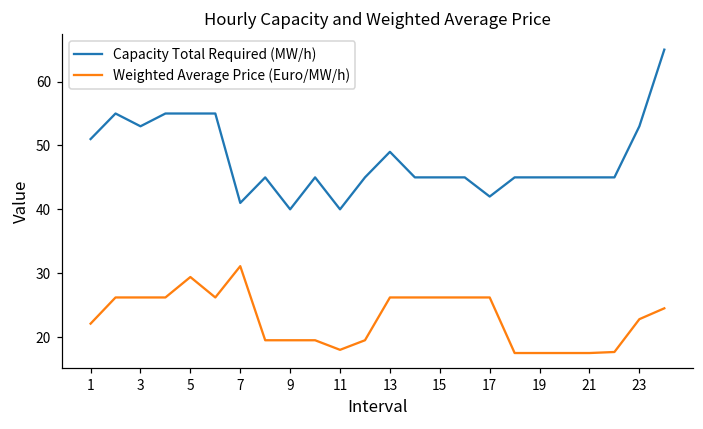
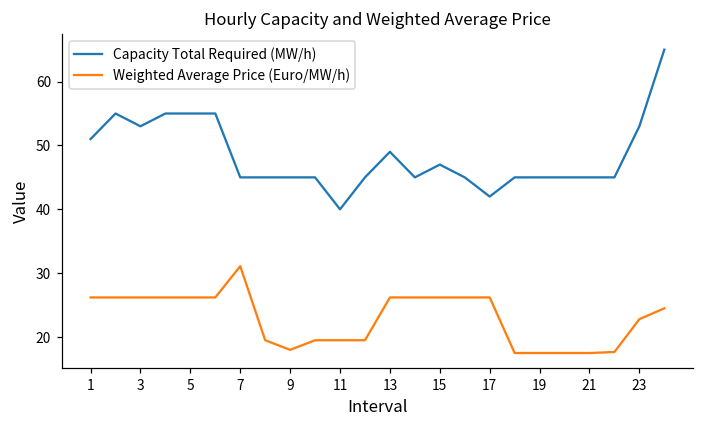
  {
    "Capacity Total Required (MW/h)": {
      "1": 51,
      "3": 53,
      "5": 55,
-     "7": 41,
-     "9": 40,
+     "7": 45,
+     "9": 45,
      "11": 40,
      "13": 49,
-     "15": 45,
+     "15": 47,
      "17": 42,
      "19": 45,
      "21": 45,
      "23": 53
    },
    "Weighted Average Price (Euro/MW/h)": {
-     "1": 22,
+     "1": 26,
      "3": 26,
-     "5": 29,
+     "5": 26,
      "7": 31,
-     "9": 20,
-     "11": 18,
+     "9": 18,
+     "11": 20,
      "13": 26,
      "15": 26,
      "17": 26,
      "19": 18,
      "21": 18,
      "23": 23
    }
  }
